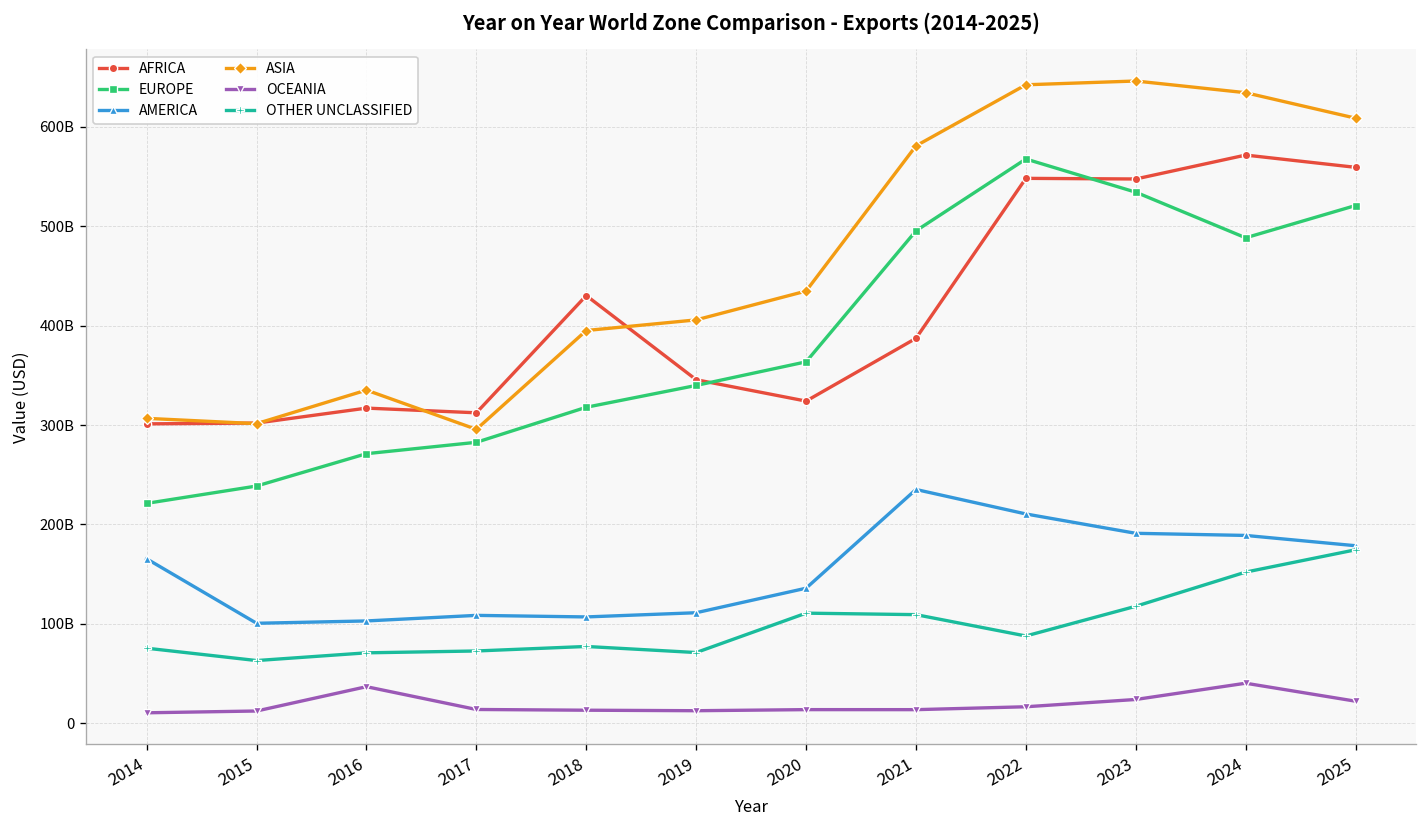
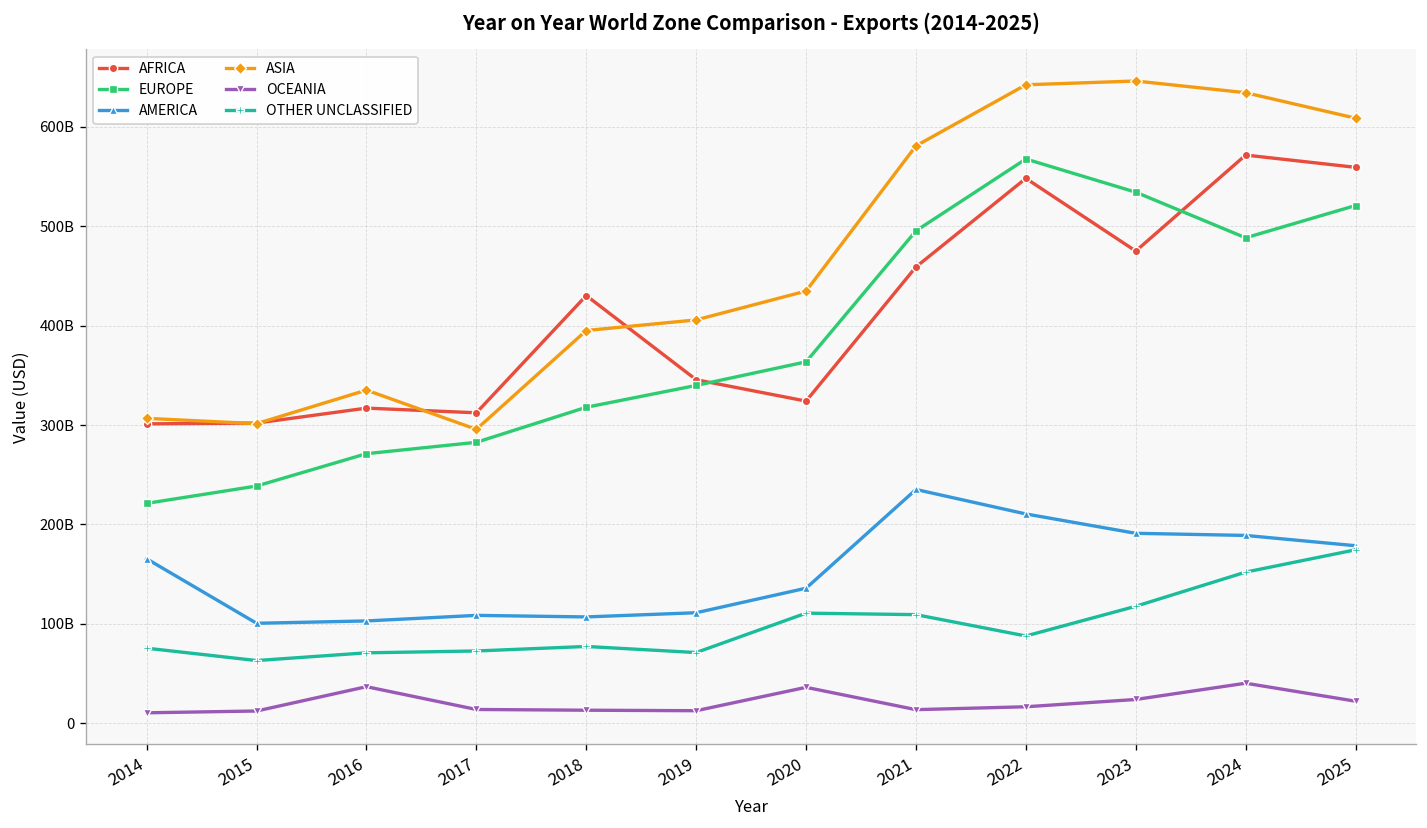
  {
    "AFRICA": {
      "2014": 300000000000,
      "2016": 320000000000,
      "2017": 310000000000,
      "2018": 430000000000,
      "2019": 350000000000,
      "2020": 320000000000,
-     "2021": 390000000000,
+     "2021": 460000000000,
      "2022": 550000000000,
-     "2023": 550000000000,
+     "2023": 470000000000,
      "2024": 570000000000,
      "2025": 560000000000
    },
    "AMERICA": {
      "2014": 170000000000,
      "2015": 100000000000,
      "2016": 100000000000,
      "2017": 110000000000,
      "2018": 110000000000,
      "2019": 110000000000,
      "2020": 140000000000,
      "2021": 240000000000,
      "2022": 210000000000,
      "2023": 190000000000,
      "2024": 190000000000,
      "2025": 180000000000
    },
    "ASIA": {
      "2014": 310000000000,
      "2016": 340000000000,
      "2017": 300000000000,
      "2018": 400000000000,
      "2019": 410000000000,
      "2020": 430000000000,
      "2021": 580000000000,
      "2022": 640000000000,
      "2023": 650000000000,
      "2024": 630000000000,
      "2025": 610000000000
    },
    "OCEANIA": {
      "2014": 10000000000,
      "2015": 10000000000,
      "2016": 40000000000,
      "2017": 10000000000,
      "2018": 10000000000,
      "2019": 10000000000,
-     "2020": 10000000000,
+     "2020": 40000000000,
      "2021": 10000000000,
      "2022": 20000000000,
      "2023": 20000000000,
      "2024": 40000000000,
      "2025": 20000000000
    }
  }
